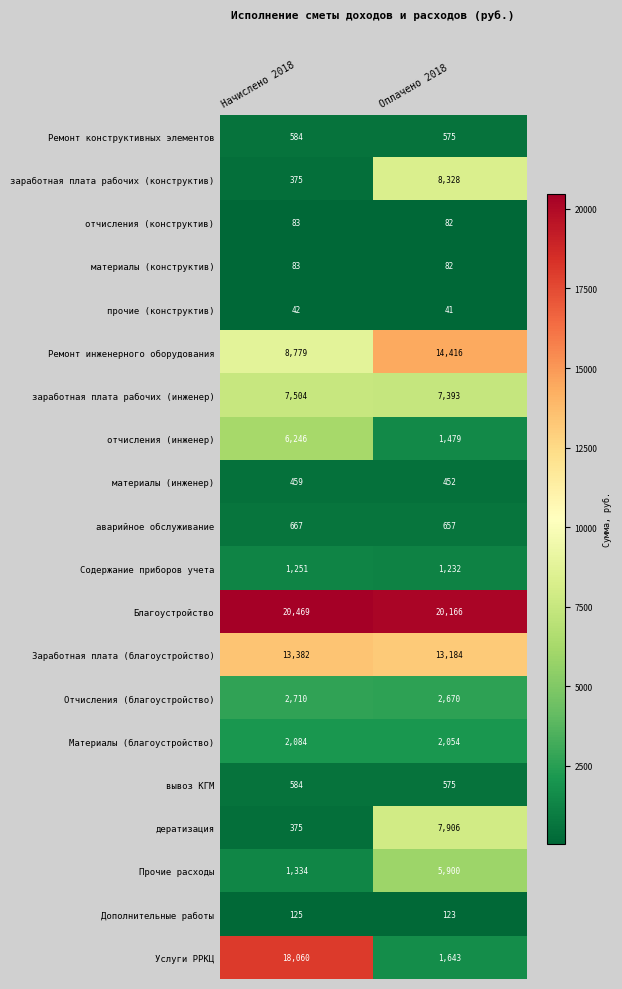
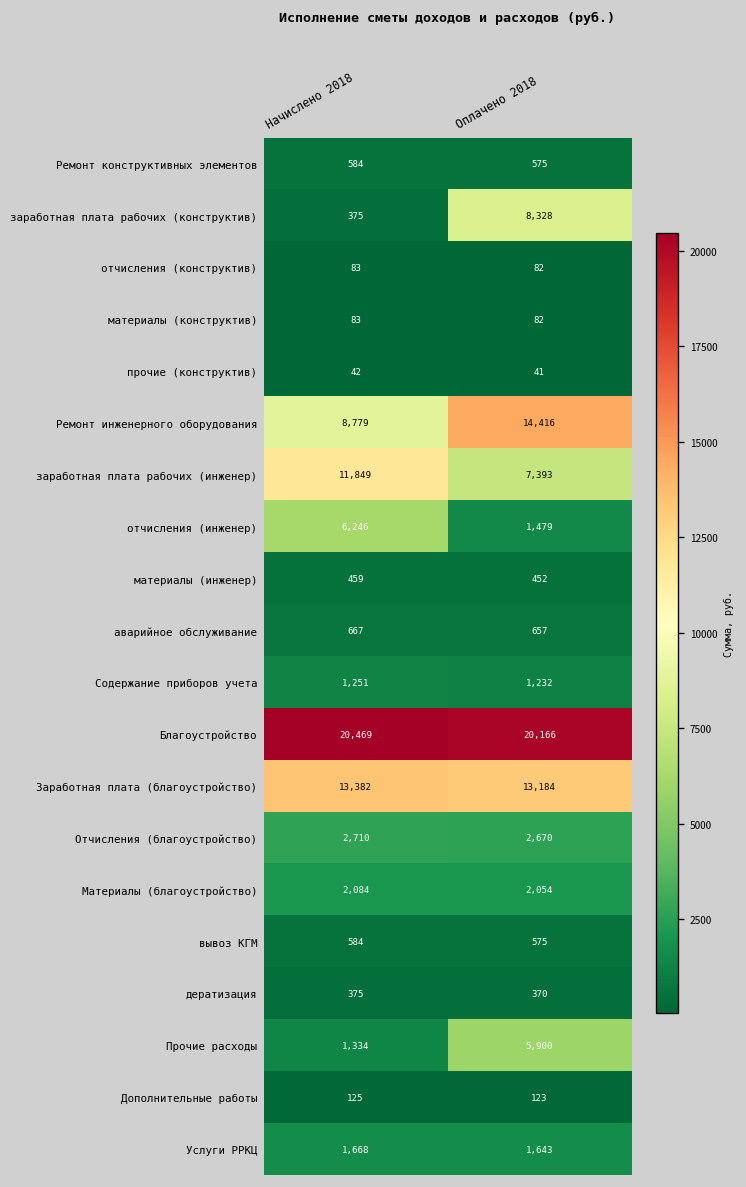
  {
    "Ремонт конструктивных элементов": {
      "Начислено 2018": "584",
      "Оплачено 2018": "575"
    },
    "заработная плата рабочих (конструктив)": {
      "Начислено 2018": "375",
      "Оплачено 2018": "8,328"
    },
    "отчисления (конструктив)": {
      "Начислено 2018": "83",
      "Оплачено 2018": "82"
    },
    "материалы (конструктив)": {
      "Начислено 2018": "83",
      "Оплачено 2018": "82"
    },
    "прочие (конструктив)": {
      "Начислено 2018": "42",
      "Оплачено 2018": "41"
    },
    "Ремонт инженерного оборудования": {
      "Начислено 2018": "8,779",
      "Оплачено 2018": "14,416"
    },
    "заработная плата рабочих (инженер)": {
-     "Начислено 2018": "7,504",
+     "Начислено 2018": "11,849",
      "Оплачено 2018": "7,393"
    },
    "отчисления (инженер)": {
      "Начислено 2018": "6,246",
      "Оплачено 2018": "1,479"
    },
    "материалы (инженер)": {
      "Начислено 2018": "459",
      "Оплачено 2018": "452"
    },
    "аварийное обслуживание": {
      "Начислено 2018": "667",
      "Оплачено 2018": "657"
    },
    "Содержание приборов учета": {
      "Начислено 2018": "1,251",
      "Оплачено 2018": "1,232"
    },
    "Благоустройство": {
      "Начислено 2018": "20,469",
      "Оплачено 2018": "20,166"
    },
    "Заработная плата (благоустройство)": {
      "Начислено 2018": "13,382",
      "Оплачено 2018": "13,184"
    },
    "Отчисления (благоустройство)": {
      "Начислено 2018": "2,710",
      "Оплачено 2018": "2,670"
    },
    "Материалы (благоустройство)": {
      "Начислено 2018": "2,084",
      "Оплачено 2018": "2,054"
    },
    "вывоз КГМ": {
      "Начислено 2018": "584",
      "Оплачено 2018": "575"
    },
    "дератизация": {
      "Начислено 2018": "375",
-     "Оплачено 2018": "7,906"
+     "Оплачено 2018": "370"
    },
    "Прочие расходы": {
      "Начислено 2018": "1,334",
      "Оплачено 2018": "5,900"
    },
    "Дополнительные работы": {
      "Начислено 2018": "125",
      "Оплачено 2018": "123"
    },
    "Услуги РРКЦ": {
-     "Начислено 2018": "18,060",
+     "Начислено 2018": "1,668",
      "Оплачено 2018": "1,643"
    }
  }
